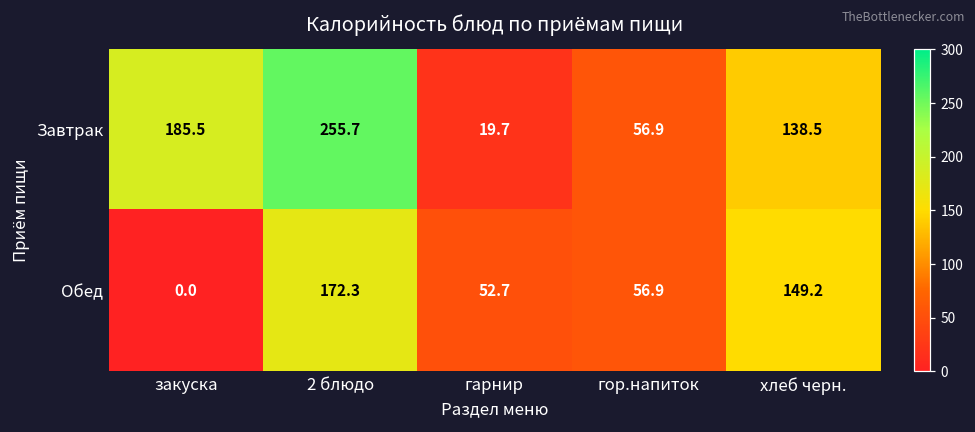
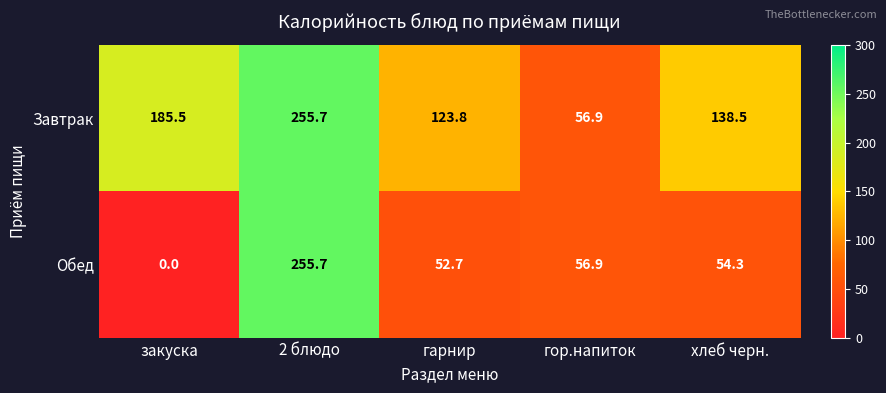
  {
    "Завтрак": {
      "закуска": 185.5,
      "2 блюдо": 255.7,
-     "гарнир": 19.7,
+     "гарнир": 123.8,
      "гор.напиток": 56.9,
      "хлеб черн.": 138.5
    },
    "Обед": {
      "закуска": 0.0,
-     "2 блюдо": 172.3,
+     "2 блюдо": 255.7,
      "гарнир": 52.7,
      "гор.напиток": 56.9,
-     "хлеб черн.": 149.2
+     "хлеб черн.": 54.3
    }
  }
